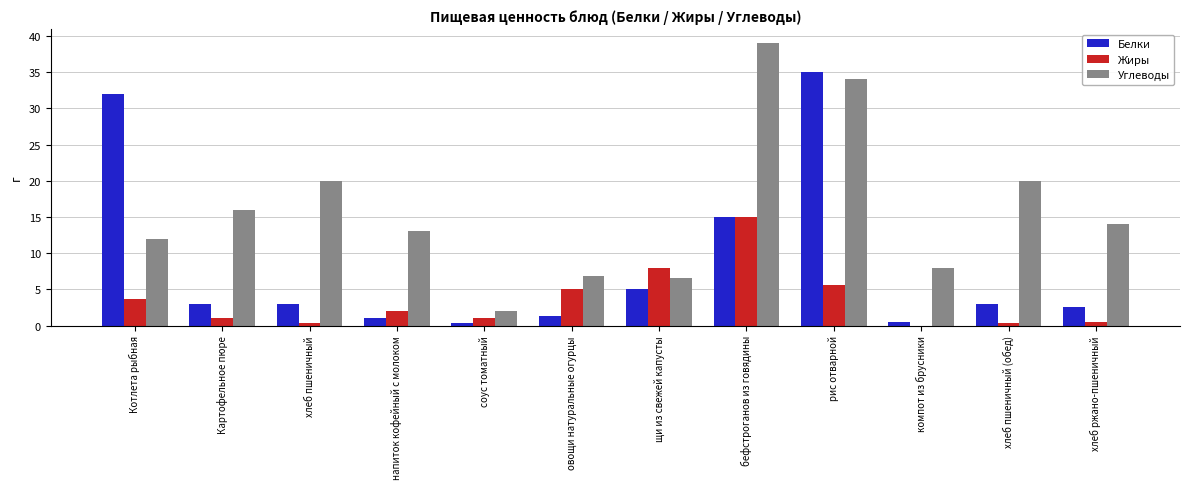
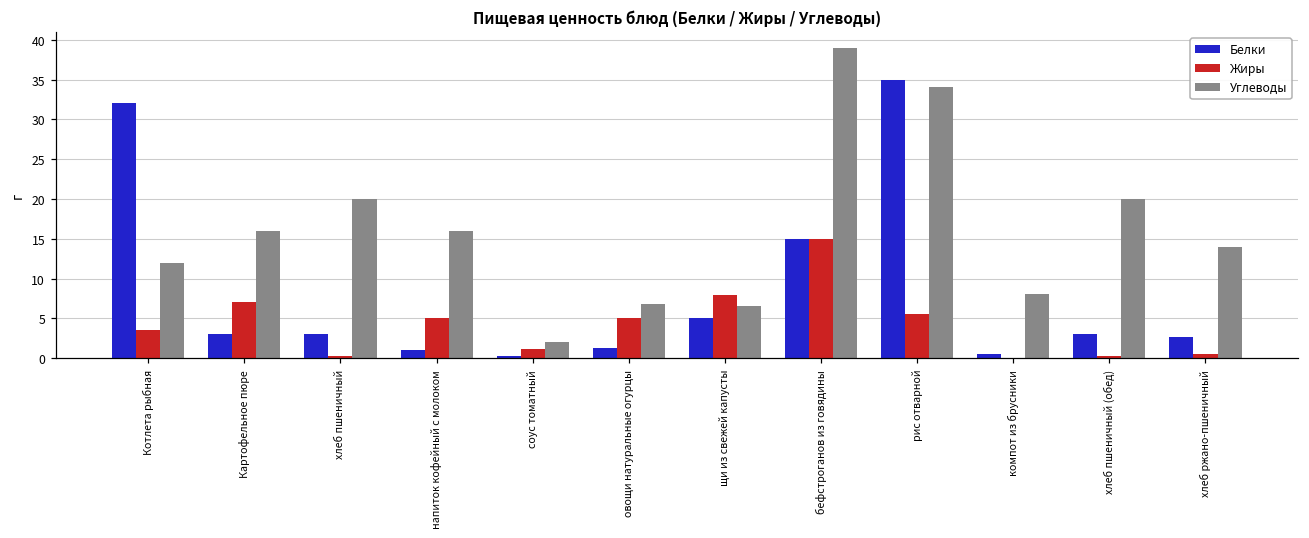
  {
    "Белки": {
      "Котлета рыбная": 32,
      "Картофельное пюре": 3,
      "хлеб пшеничный": 3,
      "напиток кофейный с молоком": 1,
      "овощи натуральные огурцы": 1,
      "щи из свежей капусты": 5,
      "бефстроганов из говядины": 15,
      "рис отварной": 35,
      "компот из брусники": 1,
      "хлеб пшеничный (обед)": 3,
      "хлеб ржано-пшеничный": 3
    },
    "Жиры": {
      "Котлета рыбная": 4,
-     "Картофельное пюре": 1,
-     "напиток кофейный с молоком": 2,
+     "Картофельное пюре": 7,
+     "напиток кофейный с молоком": 5,
      "соус томатный": 1,
      "овощи натуральные огурцы": 5,
      "щи из свежей капусты": 8,
      "бефстроганов из говядины": 15,
      "рис отварной": 6,
      "компот из брусники": 0,
      "хлеб ржано-пшеничный": 1
    },
    "Углеводы": {
      "Котлета рыбная": 12,
      "Картофельное пюре": 16,
      "хлеб пшеничный": 20,
-     "напиток кофейный с молоком": 13,
+     "напиток кофейный с молоком": 16,
      "соус томатный": 2,
      "овощи натуральные огурцы": 7,
      "щи из свежей капусты": 7,
      "бефстроганов из говядины": 39,
      "рис отварной": 34,
      "компот из брусники": 8,
      "хлеб пшеничный (обед)": 20,
      "хлеб ржано-пшеничный": 14
    }
  }
